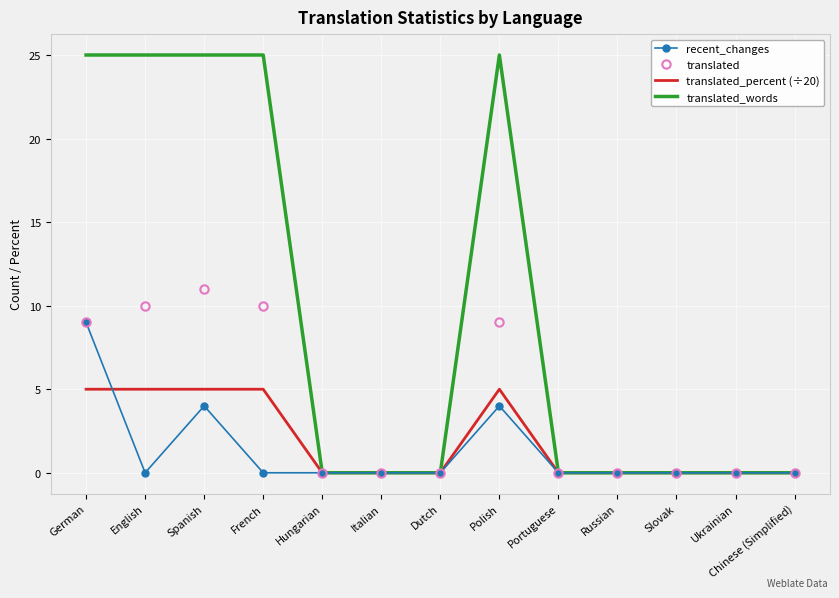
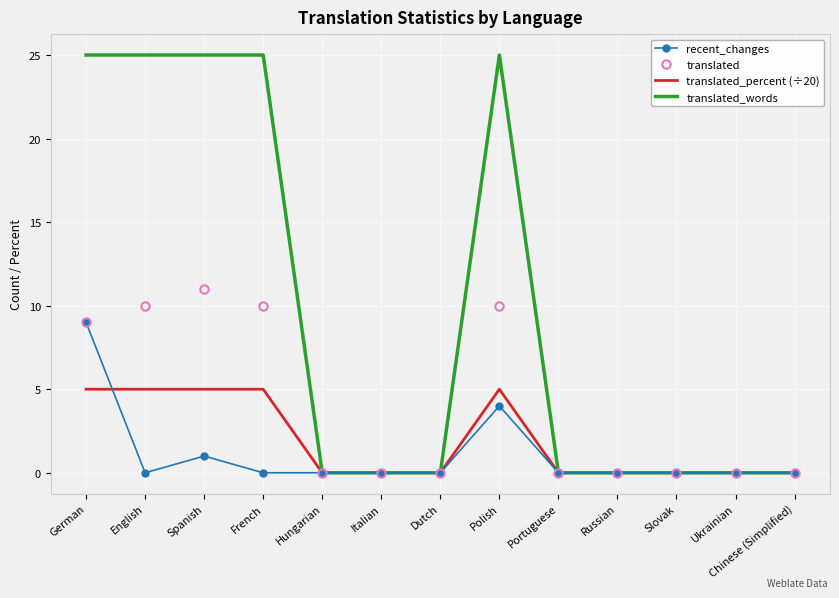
  {
    "recent_changes": {
      "English": 0,
-     "Spanish": 4,
+     "Spanish": 1,
      "French": 0,
      "Polish": 4
    },
    "translated": {
      "English": 10,
      "Spanish": 11,
      "French": 10,
-     "Polish": 9
+     "Polish": 10
    },
    "translated_percent (÷20)": {
      "German": 5,
      "English": 5,
      "Spanish": 5,
      "French": 5,
      "Polish": 5
    },
    "translated_words": {
      "German": 25,
      "English": 25,
      "Spanish": 25,
      "French": 25,
      "Polish": 25
    }
  }
